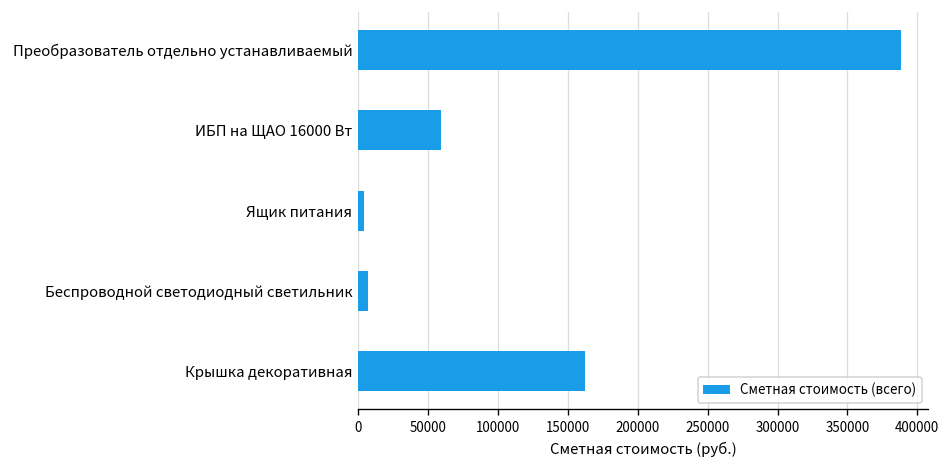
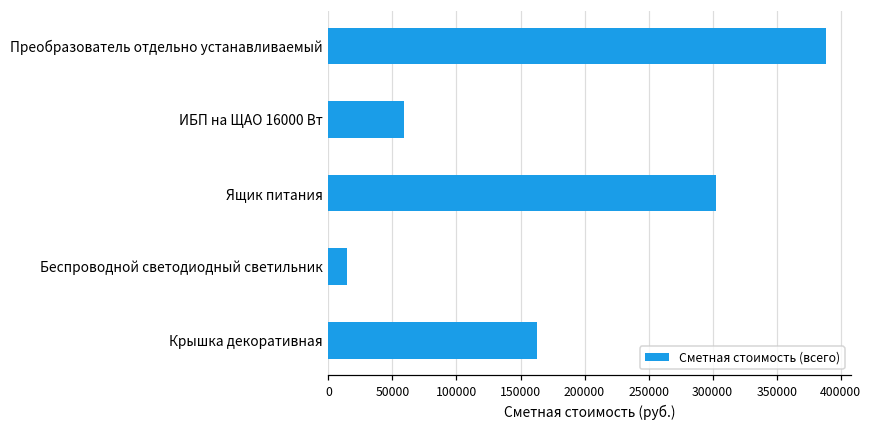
  {
    "Преобразователь отдельно устанавливаемый": 389000,
    "ИБП на ЩАО 16000 Вт": 59000,
-   "Ящик питания": 4000,
-   "Беспроводной светодиодный светильник": 7000,
+   "Ящик питания": 302000,
+   "Беспроводной светодиодный светильник": 15000,
    "Крышка декоративная": 163000
  }
